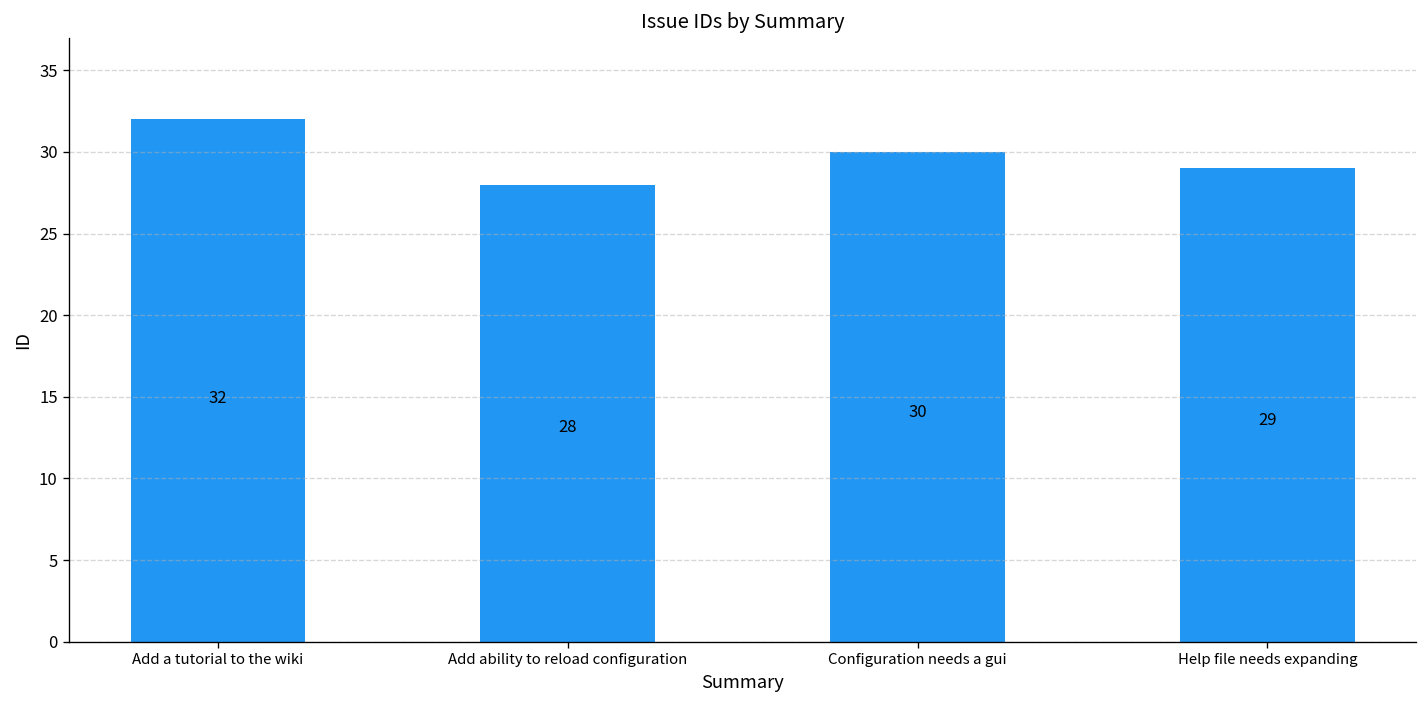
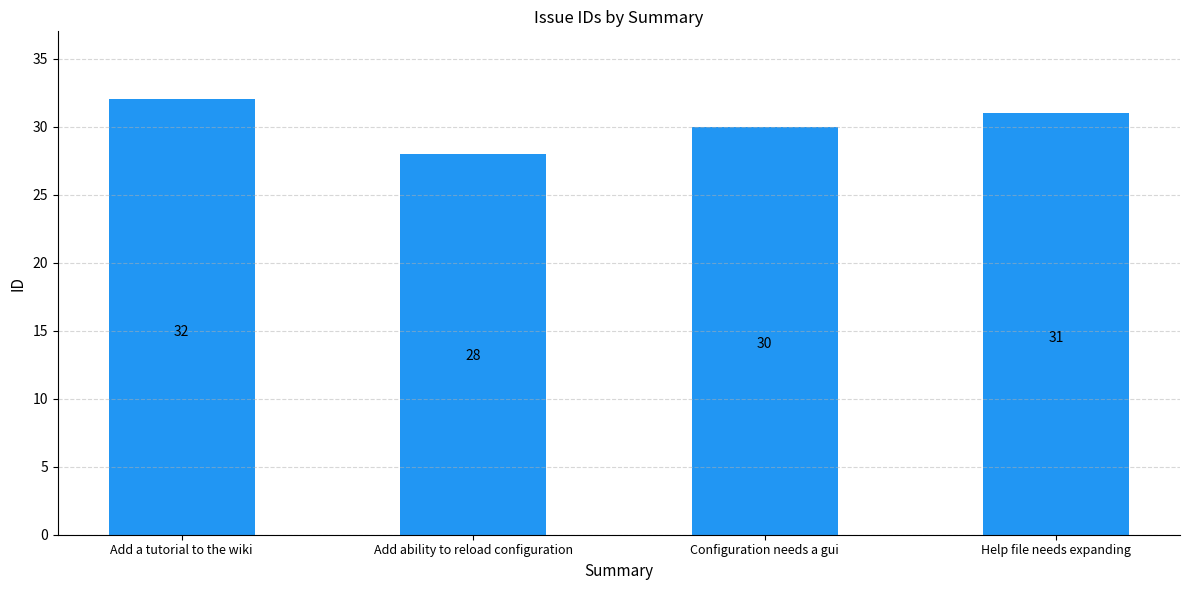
  {
    "Add a tutorial to the wiki": 32,
    "Add ability to reload configuration": 28,
    "Configuration needs a gui": 30,
-   "Help file needs expanding": 29
+   "Help file needs expanding": 31
  }
